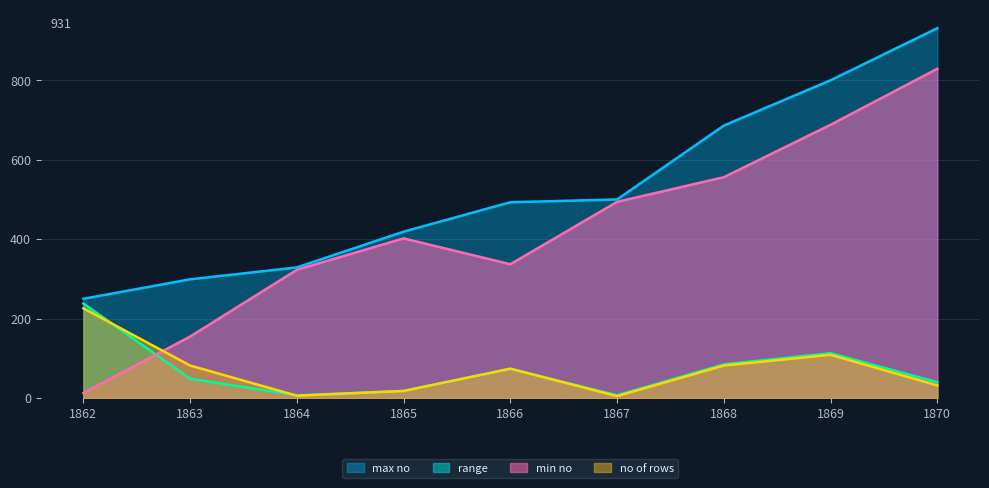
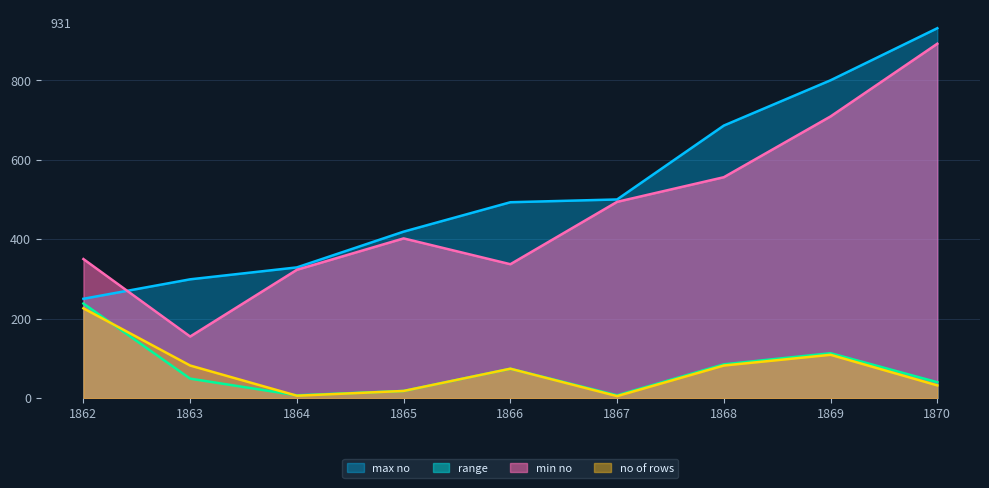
  {
    "min no": {
-     "1862": 10,
+     "1862": 350,
      "1863": 160,
      "1865": 400,
      "1866": 340,
      "1868": 560,
-     "1869": 690,
-     "1870": 830
+     "1869": 710,
+     "1870": 890
    },
    "no of rows": {
      "1862": 230,
      "1863": 80,
      "1870": 30
    }
  }
